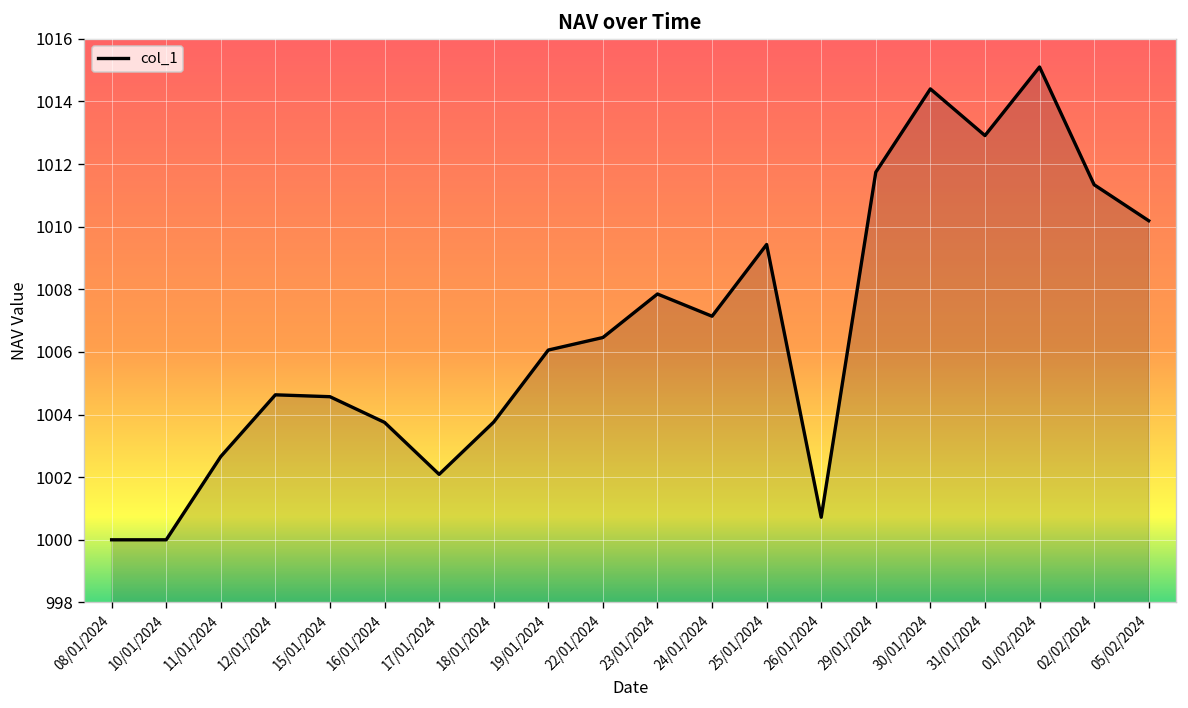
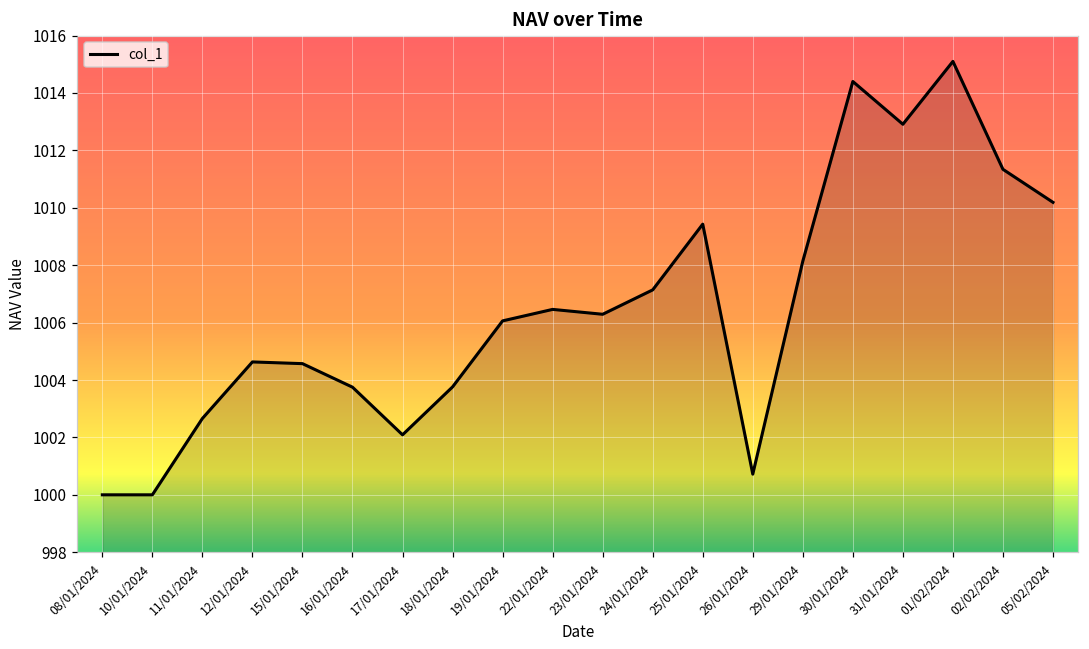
  {
    "08/01/2024": 1000.0,
    "10/01/2024": 1000.0,
    "11/01/2024": 1002.7,
    "12/01/2024": 1004.6,
    "15/01/2024": 1004.6,
    "16/01/2024": 1003.8,
    "17/01/2024": 1002.1,
    "18/01/2024": 1003.8,
    "19/01/2024": 1006.1,
    "22/01/2024": 1006.5,
-   "23/01/2024": 1007.9,
+   "23/01/2024": 1006.3,
    "24/01/2024": 1007.1,
    "25/01/2024": 1009.4,
    "26/01/2024": 1000.7,
-   "29/01/2024": 1011.7,
+   "29/01/2024": 1008.1,
    "30/01/2024": 1014.4,
    "31/01/2024": 1012.9,
    "01/02/2024": 1015.1,
    "02/02/2024": 1011.3,
    "05/02/2024": 1010.2
  }
